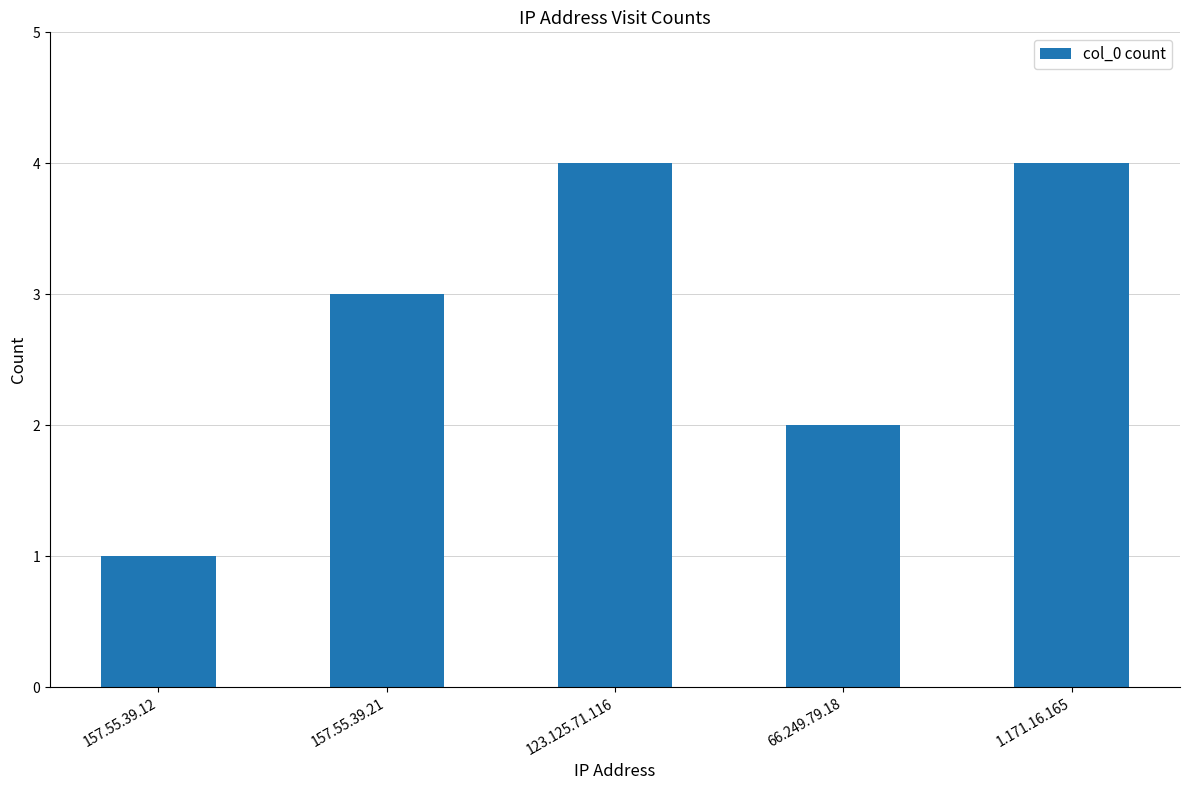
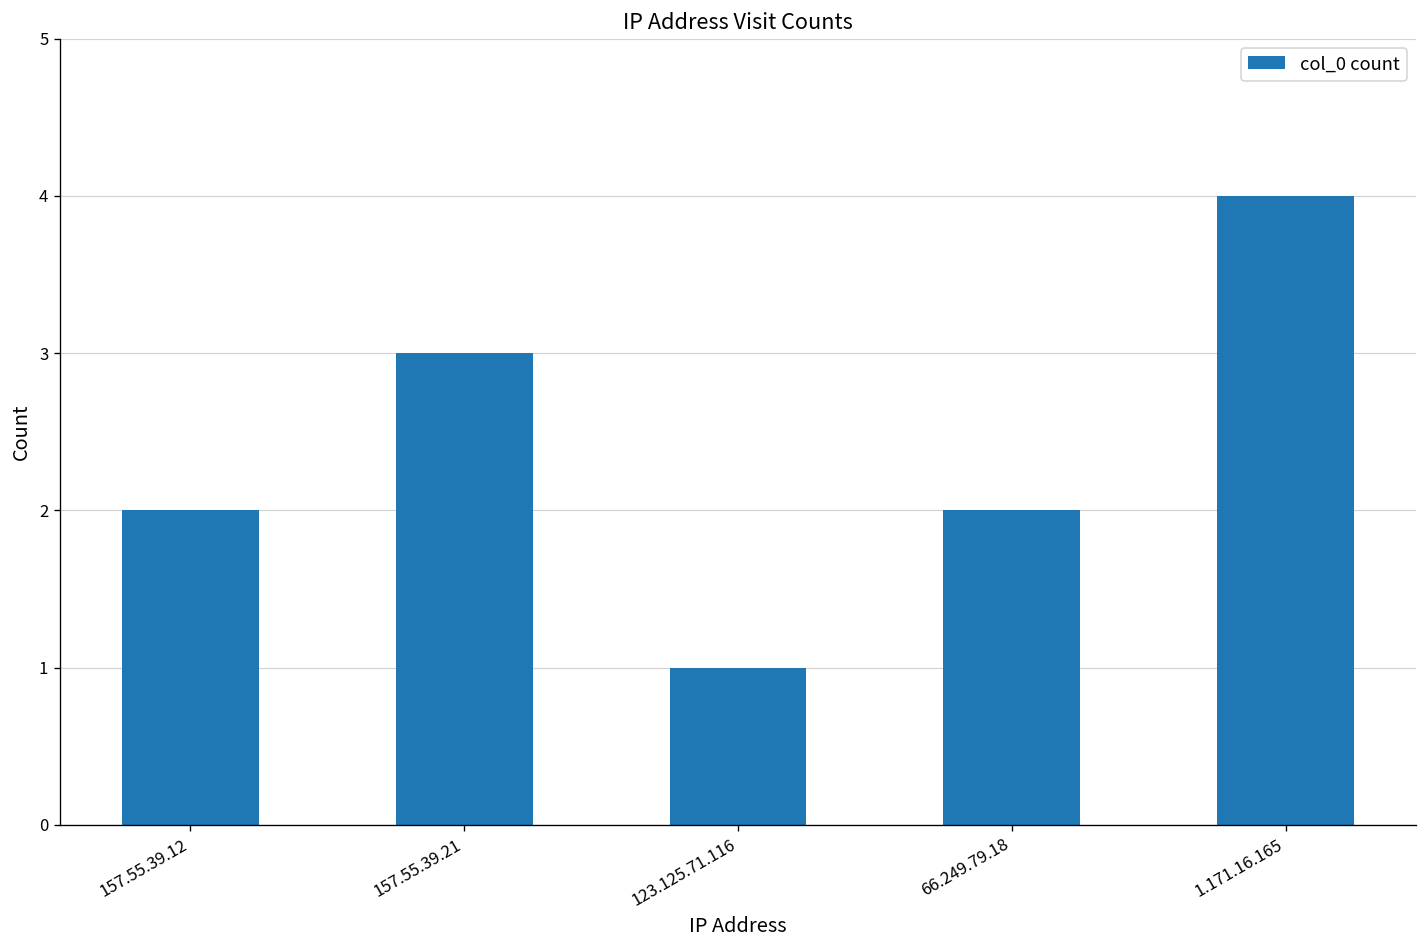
  {
-   "157.55.39.12": 1,
+   "157.55.39.12": 2,
    "157.55.39.21": 3,
-   "123.125.71.116": 4,
+   "123.125.71.116": 1,
    "66.249.79.18": 2,
    "1.171.16.165": 4
  }
